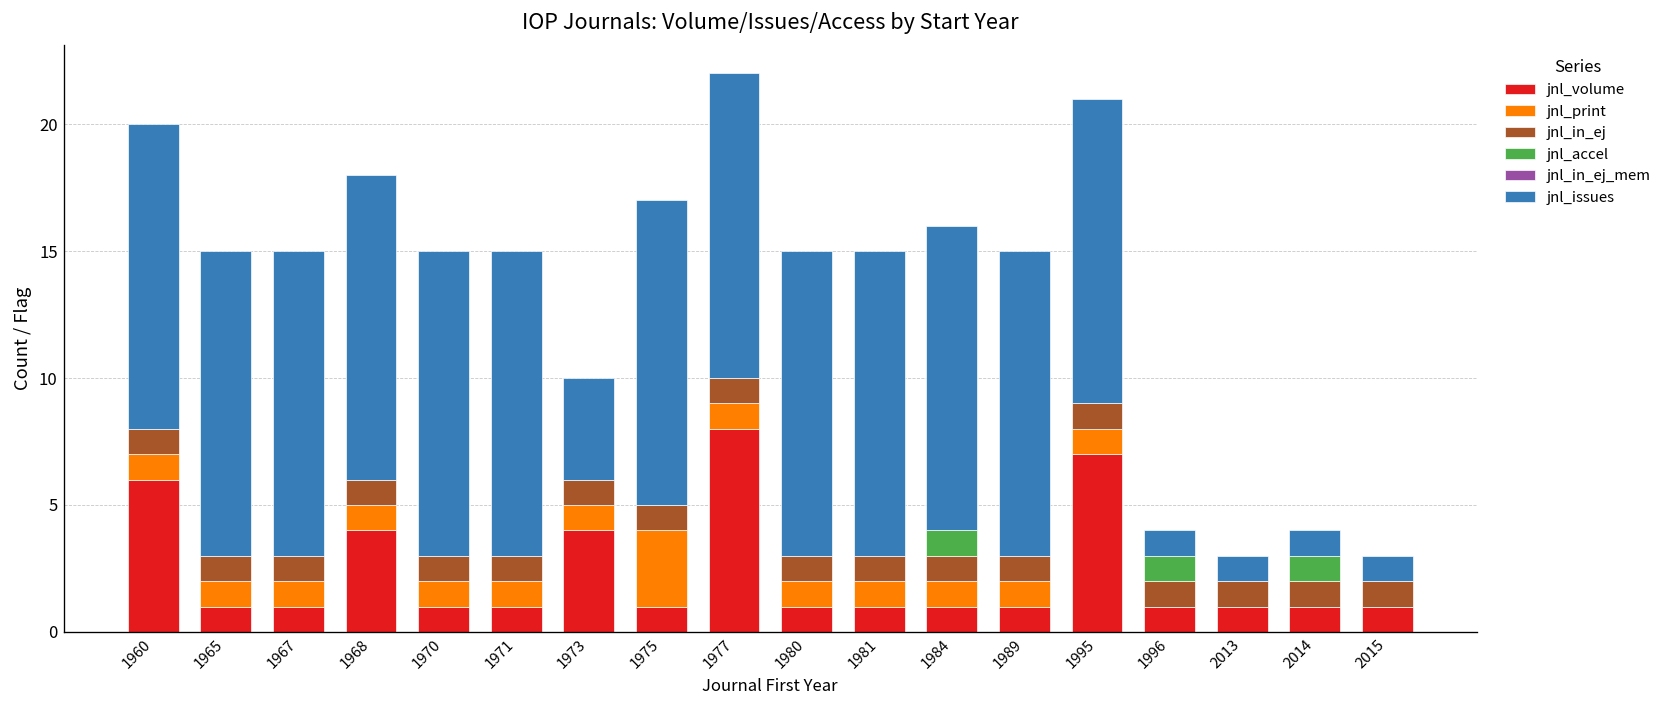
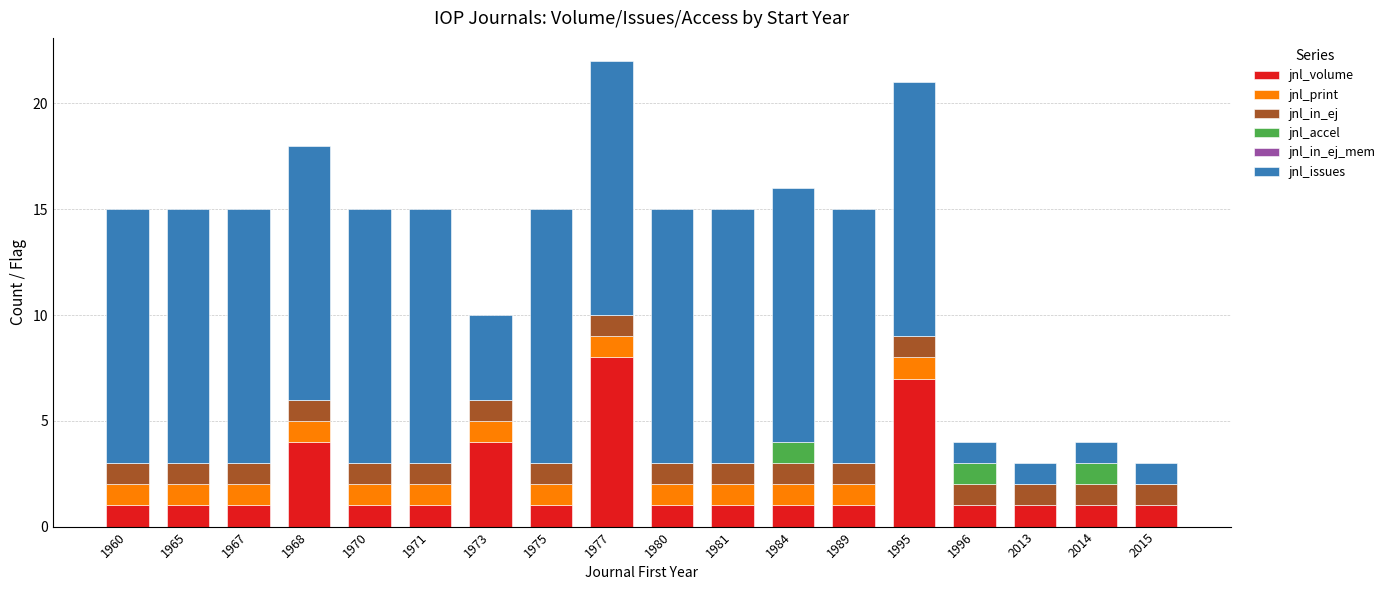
  {
    "jnl_volume": {
-     "1960": 6,
+     "1960": 1,
      "1965": 1,
      "1967": 1,
      "1968": 4,
      "1970": 1,
      "1971": 1,
      "1973": 4,
      "1975": 1,
      "1977": 8,
      "1980": 1,
      "1981": 1,
      "1984": 1,
      "1989": 1,
      "1995": 7,
      "1996": 1,
      "2013": 1,
      "2014": 1,
      "2015": 1
    },
    "jnl_print": {
      "1960": 1,
      "1965": 1,
      "1967": 1,
      "1968": 1,
      "1970": 1,
      "1971": 1,
      "1973": 1,
-     "1975": 3,
+     "1975": 1,
      "1977": 1,
      "1980": 1,
      "1981": 1,
      "1984": 1,
      "1989": 1,
      "1995": 1,
      "1996": 0,
      "2013": 0,
      "2014": 0,
      "2015": 0
    },
    "jnl_in_ej": {
      "1960": 1,
      "1965": 1,
      "1967": 1,
      "1968": 1,
      "1970": 1,
      "1971": 1,
      "1973": 1,
      "1975": 1,
      "1977": 1,
      "1980": 1,
      "1981": 1,
      "1984": 1,
      "1989": 1,
      "1995": 1,
      "1996": 1,
      "2013": 1,
      "2014": 1,
      "2015": 1
    },
    "jnl_in_ej_mem": {
      "1960": 0,
      "1965": 0,
      "1967": 0,
      "1968": 0,
      "1970": 0,
      "1971": 0,
      "1973": 0,
      "1975": 0,
      "1977": 0,
      "1980": 0,
      "1981": 0,
      "1989": 0,
      "1995": 0,
      "2013": 0,
      "2015": 0
    },
    "jnl_issues": {
      "1960": 12,
      "1965": 12,
      "1967": 12,
      "1968": 12,
      "1970": 12,
      "1971": 12,
      "1973": 4,
      "1975": 12,
      "1977": 12,
      "1980": 12,
      "1981": 12,
      "1984": 12,
      "1989": 12,
      "1995": 12,
      "1996": 1,
      "2013": 1,
      "2014": 1,
      "2015": 1
    }
  }
